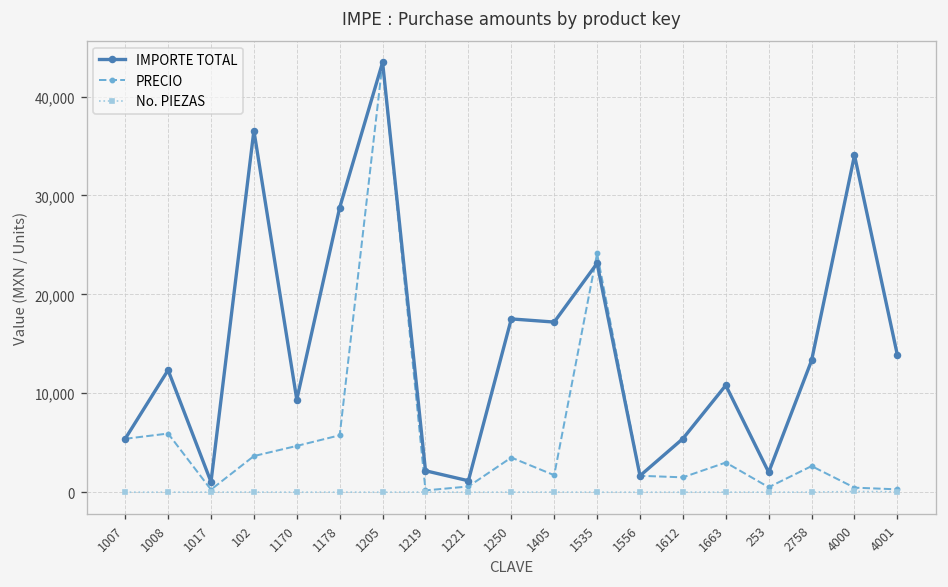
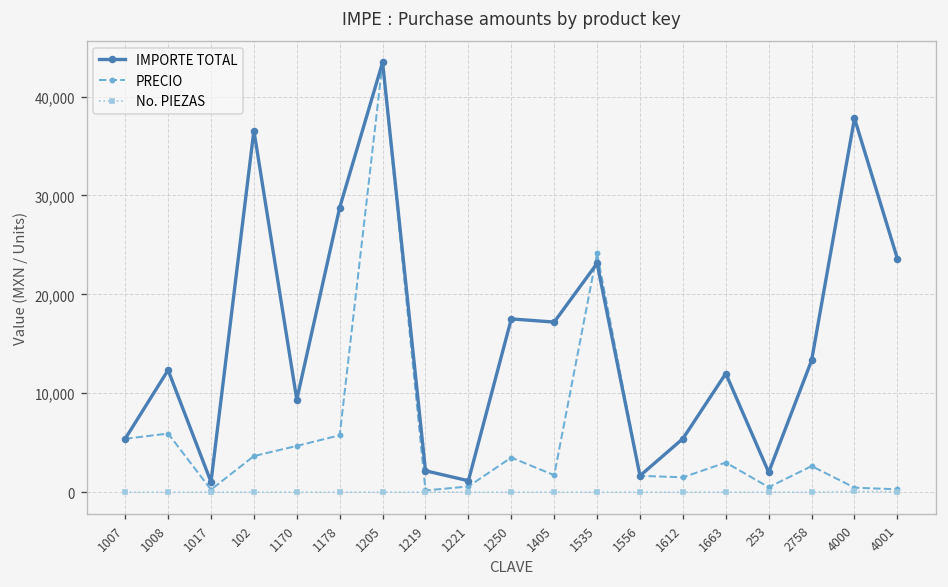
  {
    "IMPORTE TOTAL": {
      "1008": "12,000",
      "1017": "1,000",
      "102": "37,000",
      "1170": "9,000",
      "1178": "29,000",
      "1219": "2,000",
      "1221": "1,000",
      "1250": "18,000",
      "1405": "17,000",
      "1535": "23,000",
      "1612": "5,000",
-     "1663": "11,000",
+     "1663": "12,000",
      "253": "2,000",
      "2758": "13,000",
-     "4000": "34,000",
-     "4001": "14,000"
+     "4000": "38,000",
+     "4001": "24,000"
    }
  }
